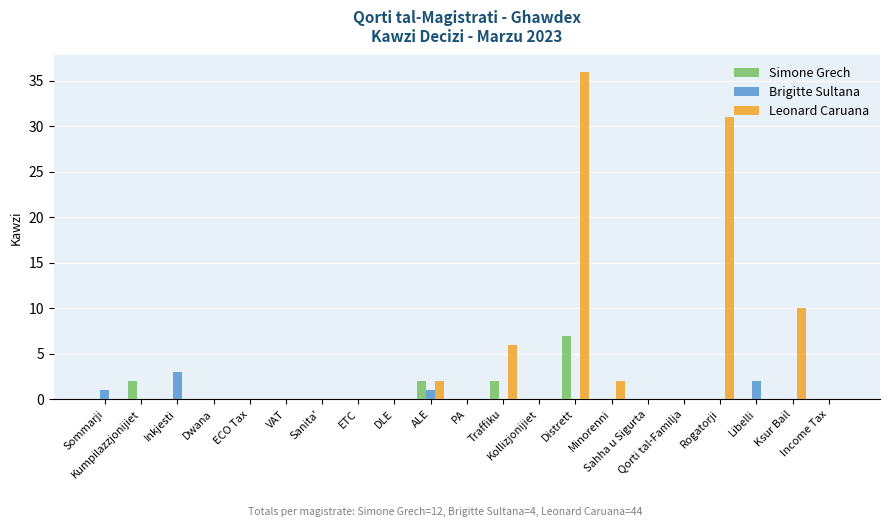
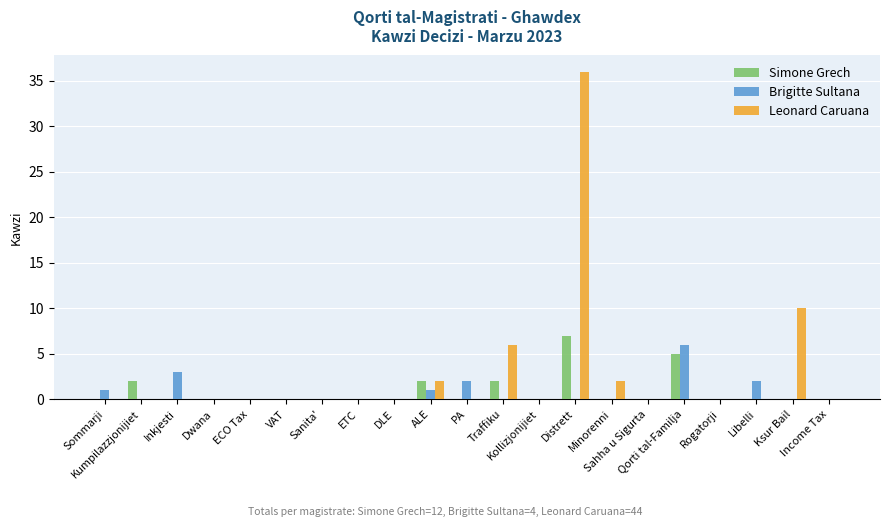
  {
    "Simone Grech": {
      "Sommarji": 0,
      "Kumpilazzjonijiet": 2,
      "Inkjesti": 0,
      "Dwana": 0,
      "ECO Tax": 0,
      "VAT": 0,
      "Sanita'": 0,
      "ETC": 0,
      "DLE": 0,
      "ALE": 2,
      "PA": 0,
      "Traffiku": 2,
      "Kollizjonijiet": 0,
      "Distrett": 7,
      "Minorenni": 0,
      "Sahha u Sigurta": 0,
-     "Qorti tal-Familja": 0,
+     "Qorti tal-Familja": 5,
      "Rogatorji": 0,
      "Libelli": 0,
      "Ksur Bail": 0,
      "Income Tax": 0
    },
    "Brigitte Sultana": {
      "Sommarji": 1,
      "Kumpilazzjonijiet": 0,
      "Inkjesti": 3,
      "Dwana": 0,
      "ECO Tax": 0,
      "VAT": 0,
      "Sanita'": 0,
      "ETC": 0,
      "DLE": 0,
      "ALE": 1,
-     "PA": 0,
+     "PA": 2,
      "Traffiku": 0,
      "Kollizjonijiet": 0,
      "Distrett": 0,
      "Minorenni": 0,
      "Sahha u Sigurta": 0,
-     "Qorti tal-Familja": 0,
+     "Qorti tal-Familja": 6,
      "Rogatorji": 0,
      "Libelli": 2,
      "Ksur Bail": 0,
      "Income Tax": 0
    },
    "Leonard Caruana": {
      "Sommarji": 0,
      "Kumpilazzjonijiet": 0,
      "Inkjesti": 0,
      "Dwana": 0,
      "ECO Tax": 0,
      "VAT": 0,
      "Sanita'": 0,
      "ETC": 0,
      "DLE": 0,
      "ALE": 2,
      "PA": 0,
      "Traffiku": 6,
      "Kollizjonijiet": 0,
      "Distrett": 36,
      "Minorenni": 2,
      "Sahha u Sigurta": 0,
      "Qorti tal-Familja": 0,
-     "Rogatorji": 31,
+     "Rogatorji": 0,
      "Libelli": 0,
      "Ksur Bail": 10,
      "Income Tax": 0
    }
  }
